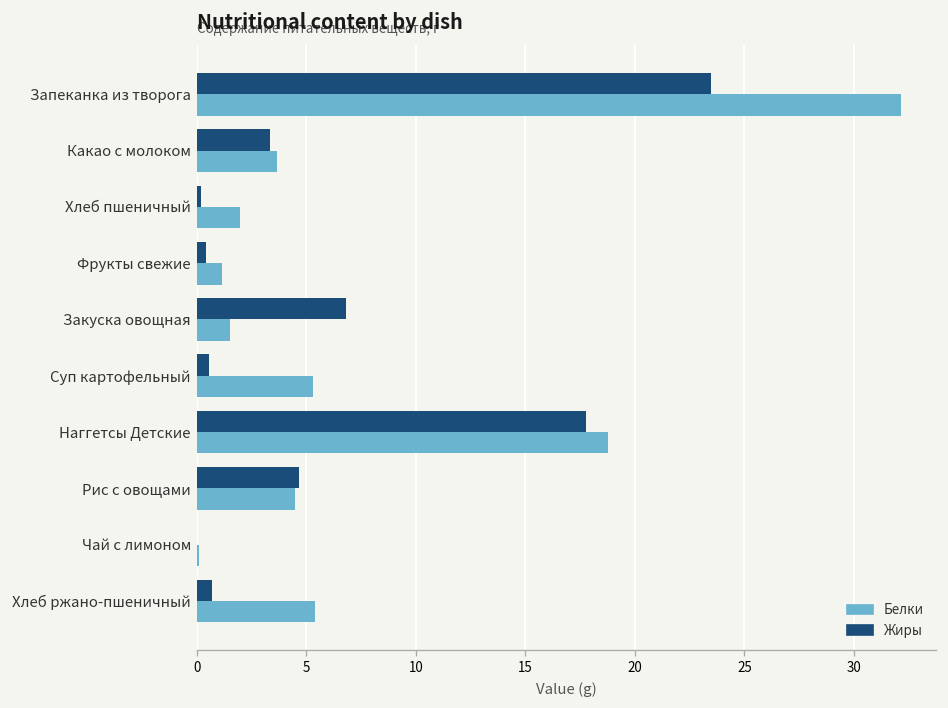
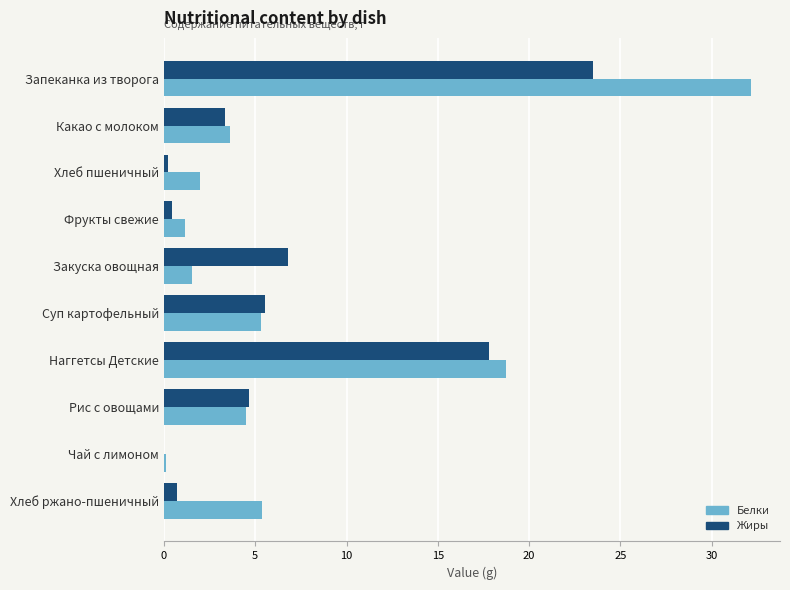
  {
    "Белки": {
      "Запеканка из творога": 32.1,
      "Какао с молоком": 3.6,
      "Хлеб пшеничный": 2.0,
      "Фрукты свежие": 1.1,
      "Закуска овощная": 1.5,
      "Суп картофельный": 5.3,
      "Наггетсы Детские": 18.8,
      "Рис с овощами": 4.5,
      "Хлеб ржано-пшеничный": 5.4
    },
    "Жиры": {
      "Запеканка из творога": 23.5,
      "Какао с молоком": 3.3,
      "Хлеб пшеничный": 0.2,
      "Фрукты свежие": 0.4,
      "Закуска овощная": 6.8,
-     "Суп картофельный": 0.6,
+     "Суп картофельный": 5.5,
      "Наггетсы Детские": 17.8,
      "Рис с овощами": 4.7,
      "Хлеб ржано-пшеничный": 0.7
    }
  }
